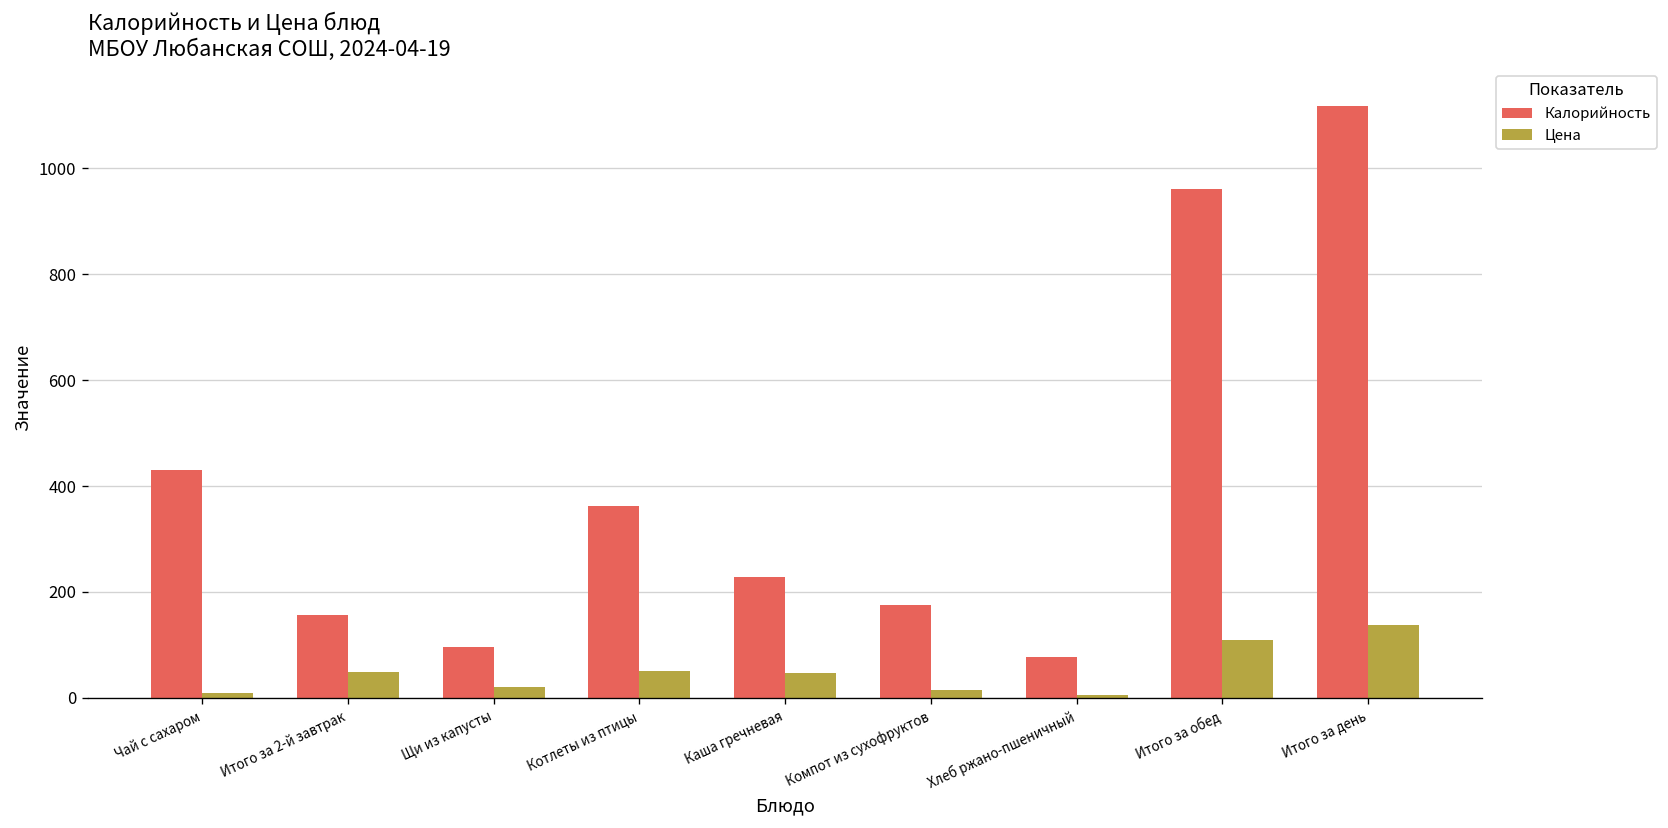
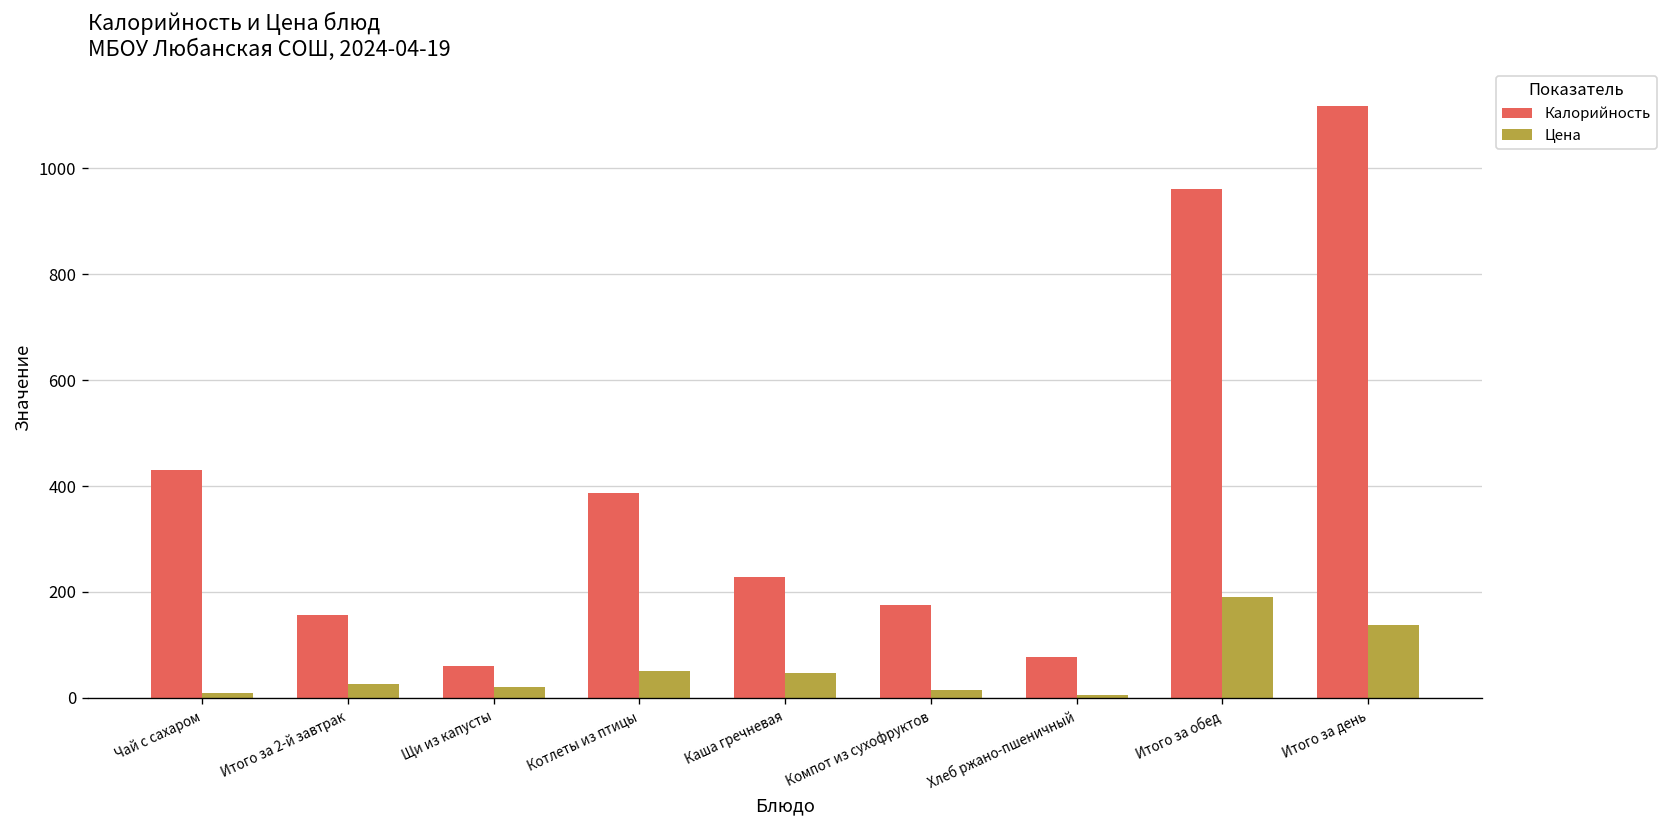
  {
    "Калорийность": {
      "Чай с сахаром": 430,
      "Итого за 2-й завтрак": 160,
-     "Щи из капусты": 100,
-     "Котлеты из птицы": 360,
+     "Щи из капусты": 60,
+     "Котлеты из птицы": 390,
      "Каша гречневая": 230,
      "Компот из сухофруктов": 180,
      "Хлеб ржано-пшеничный": 80,
      "Итого за обед": 960,
      "Итого за день": 1120
    },
    "Цена": {
      "Чай с сахаром": 10,
-     "Итого за 2-й завтрак": 50,
+     "Итого за 2-й завтрак": 30,
      "Щи из капусты": 20,
      "Котлеты из птицы": 50,
      "Каша гречневая": 50,
      "Компот из сухофруктов": 20,
-     "Итого за обед": 110,
+     "Итого за обед": 190,
      "Итого за день": 140
    }
  }
